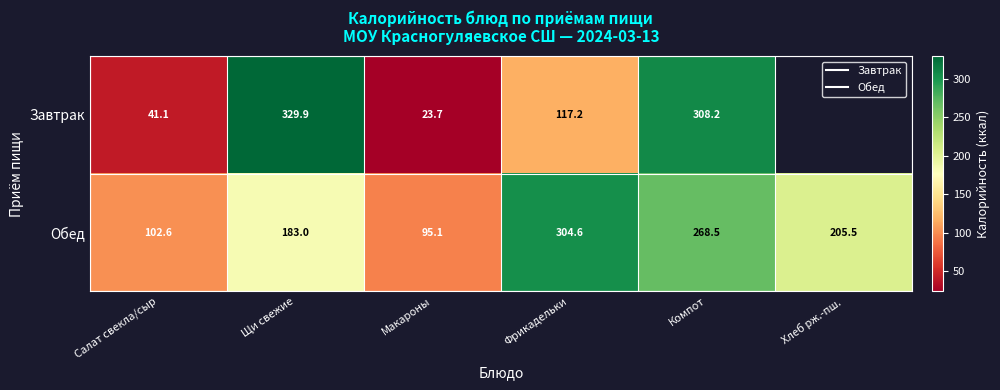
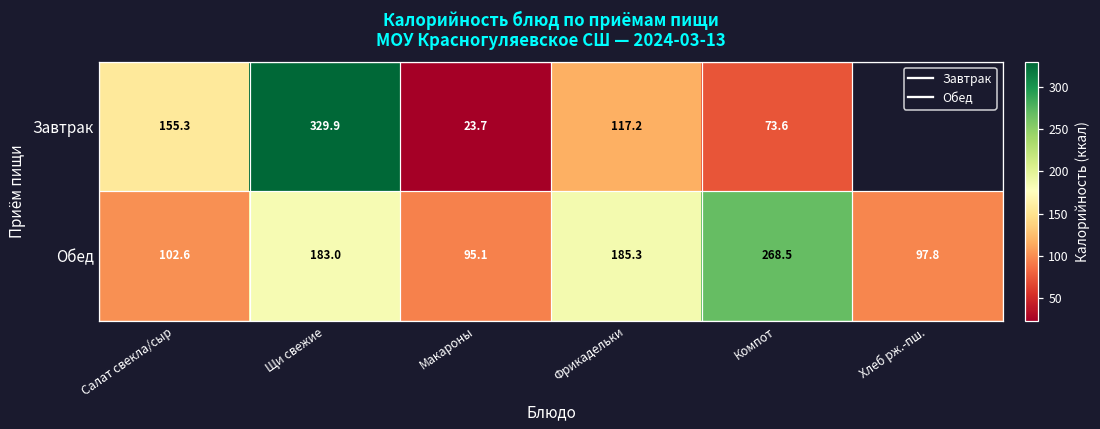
  {
    "Завтрак": {
-     "Салат свекла/сыр": 41.1,
+     "Салат свекла/сыр": 155.3,
      "Щи свежие": 329.9,
      "Макароны": 23.7,
      "Фрикадельки": 117.2,
-     "Компот": 308.2
+     "Компот": 73.6
    },
    "Обед": {
      "Салат свекла/сыр": 102.6,
      "Щи свежие": 183.0,
      "Макароны": 95.1,
-     "Фрикадельки": 304.6,
+     "Фрикадельки": 185.3,
      "Компот": 268.5,
-     "Хлеб рж.-пш.": 205.5
+     "Хлеб рж.-пш.": 97.8
    }
  }
